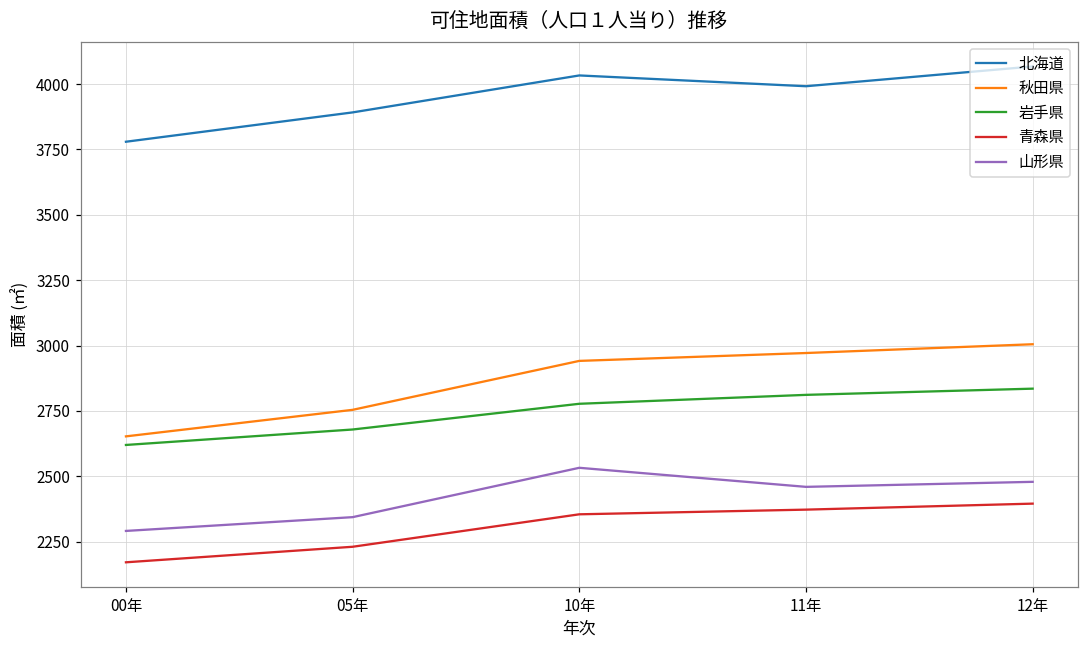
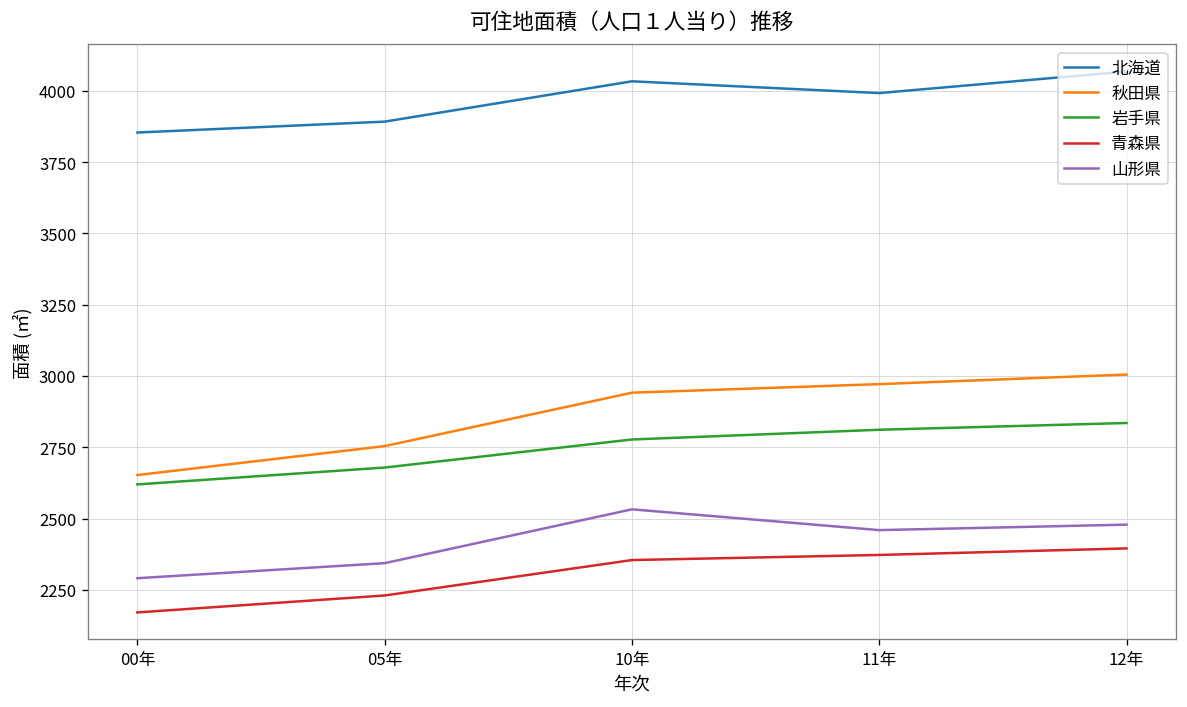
  {
    "北海道": {
-     "00年": 3780,
+     "00年": 3850,
      "05年": 3890,
      "10年": 4030,
      "11年": 3990
    },
    "秋田県": {
      "00年": 2650,
      "05年": 2750,
      "10年": 2940,
      "11年": 2970,
      "12年": 3000
    },
    "岩手県": {
      "00年": 2620,
      "05年": 2680,
      "10年": 2780,
      "11年": 2810,
      "12年": 2830
    },
    "青森県": {
      "00年": 2170,
      "05年": 2230,
      "10年": 2350,
      "11年": 2370,
      "12年": 2400
    },
    "山形県": {
      "00年": 2290,
      "05年": 2340,
      "10年": 2530,
      "11年": 2460,
      "12年": 2480
    }
  }
